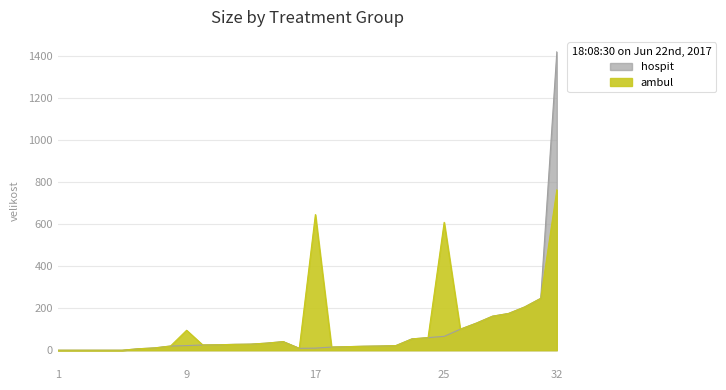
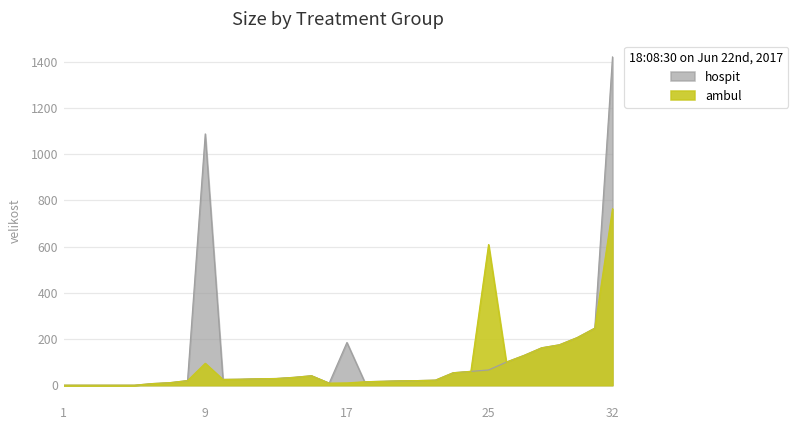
  {
    "hospit": {
-     "9": 20,
-     "17": 10,
+     "9": 1090,
+     "17": 190,
      "25": 70,
      "32": 1420
    },
    "ambul": {
      "9": 100,
-     "17": 650,
+     "17": 10,
      "25": 610,
      "32": 760
    }
  }
